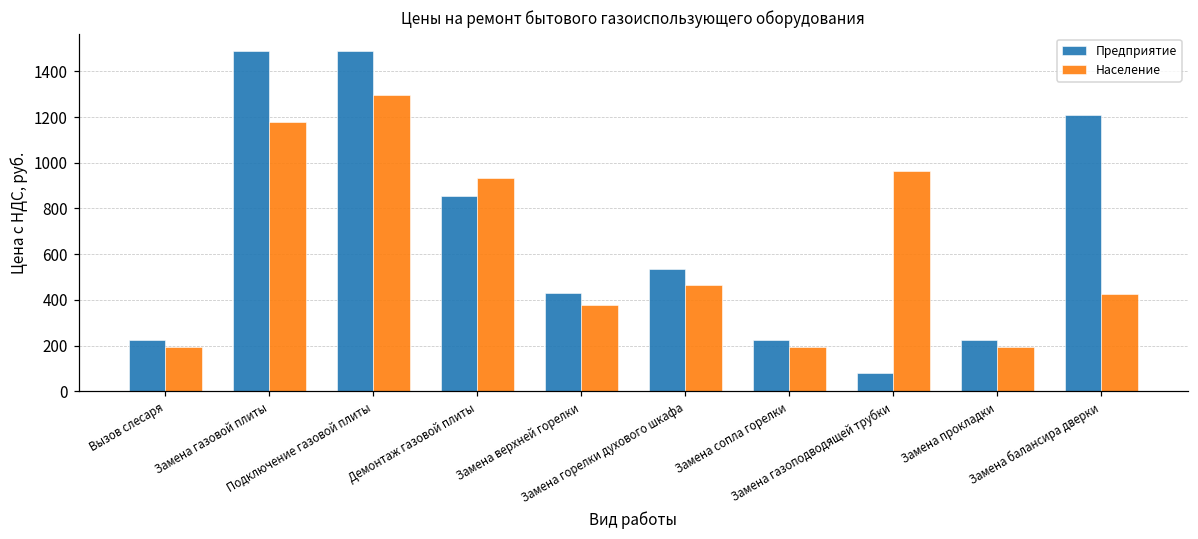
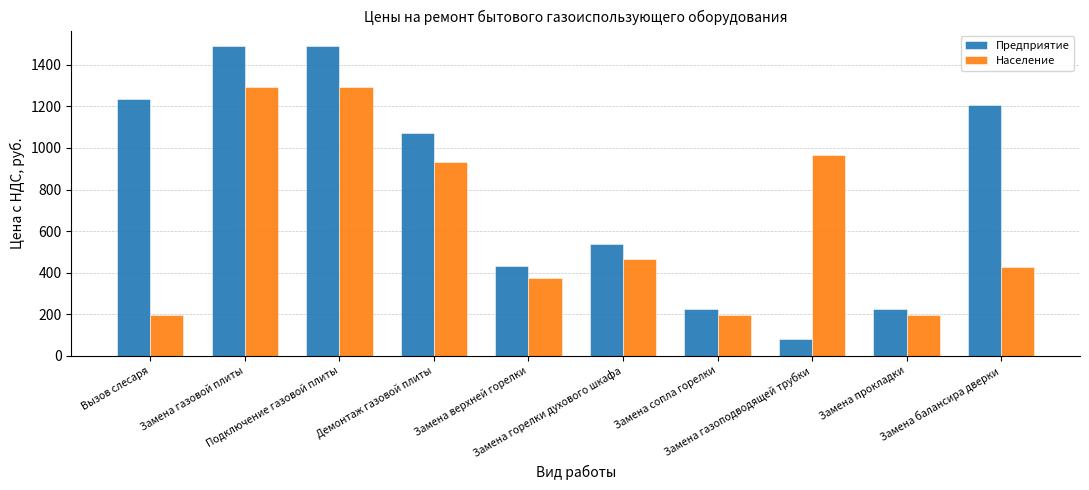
  {
    "Предприятие": {
-     "Вызов слесаря": 220,
+     "Вызов слесаря": 1240,
      "Замена газовой плиты": 1490,
      "Подключение газовой плиты": 1490,
-     "Демонтаж газовой плиты": 860,
+     "Демонтаж газовой плиты": 1070,
      "Замена верхней горелки": 430,
      "Замена горелки духового шкафа": 540,
      "Замена сопла горелки": 220,
      "Замена газоподводящей трубки": 80,
      "Замена прокладки": 220,
      "Замена балансира дверки": 1210
    },
    "Население": {
      "Вызов слесаря": 190,
-     "Замена газовой плиты": 1180,
+     "Замена газовой плиты": 1300,
      "Подключение газовой плиты": 1300,
      "Демонтаж газовой плиты": 930,
      "Замена верхней горелки": 380,
      "Замена горелки духового шкафа": 470,
      "Замена сопла горелки": 190,
      "Замена газоподводящей трубки": 970,
      "Замена прокладки": 190,
      "Замена балансира дверки": 430
    }
  }
